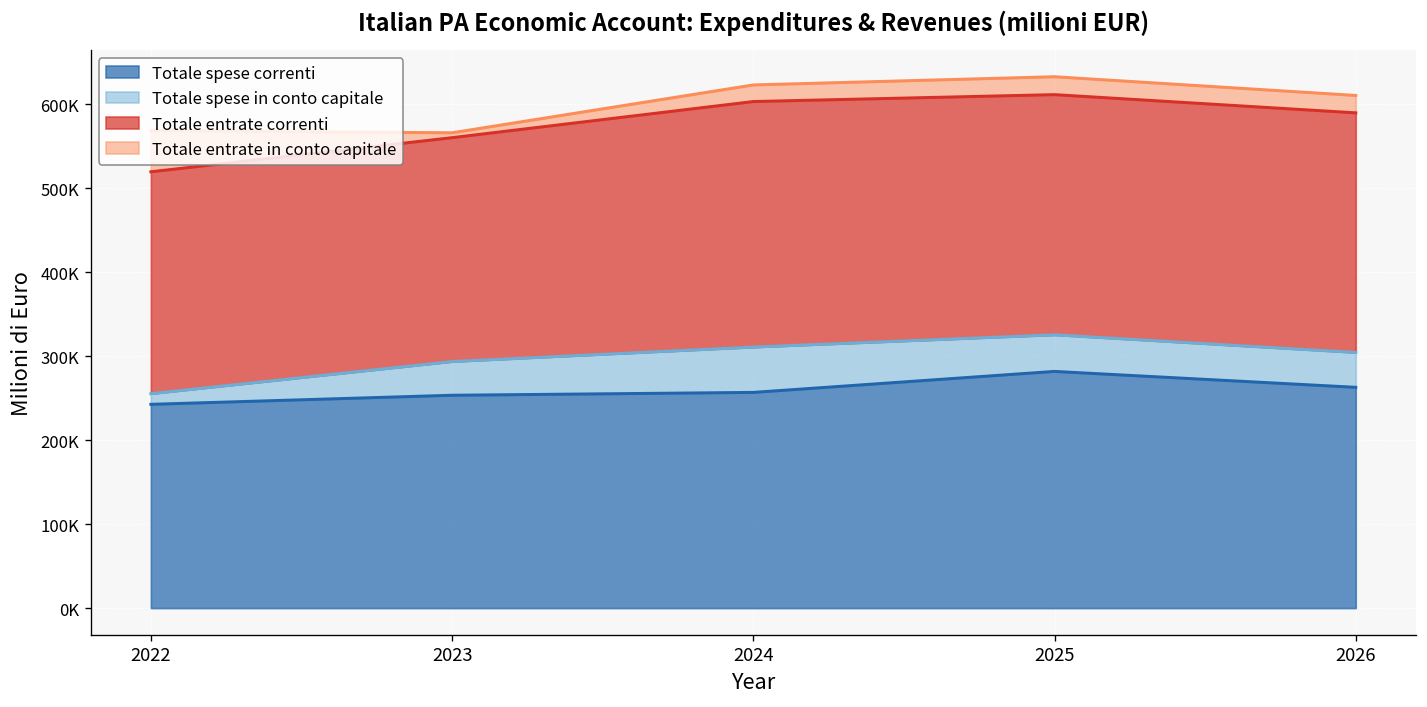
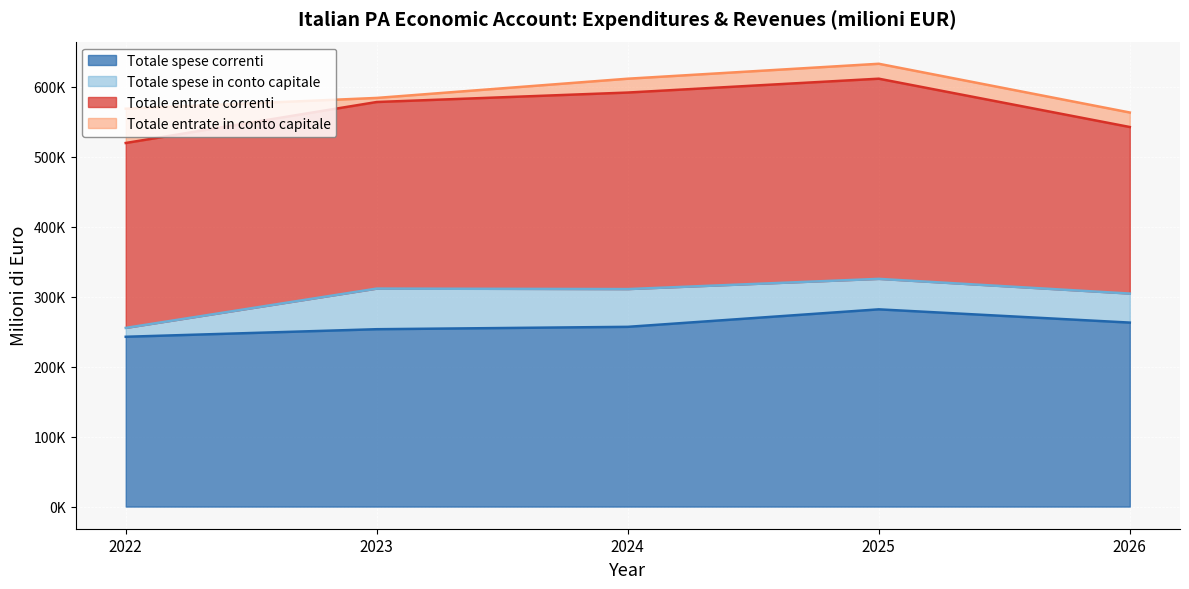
  {
    "Totale spese correnti": {
      "2022": 240000,
      "2023": 250000,
      "2024": 260000,
      "2025": 280000,
      "2026": 260000
    },
    "Totale spese in conto capitale": {
      "2022": 10000,
-     "2023": 40000,
+     "2023": 60000,
      "2024": 50000,
      "2025": 40000,
      "2026": 40000
    },
    "Totale entrate correnti": {
      "2022": 260000,
      "2023": 270000,
-     "2024": 290000,
+     "2024": 280000,
      "2025": 290000,
-     "2026": 290000
+     "2026": 240000
    },
    "Totale entrate in conto capitale": {
      "2023": 10000,
      "2024": 20000,
      "2025": 20000,
      "2026": 20000
    }
  }
